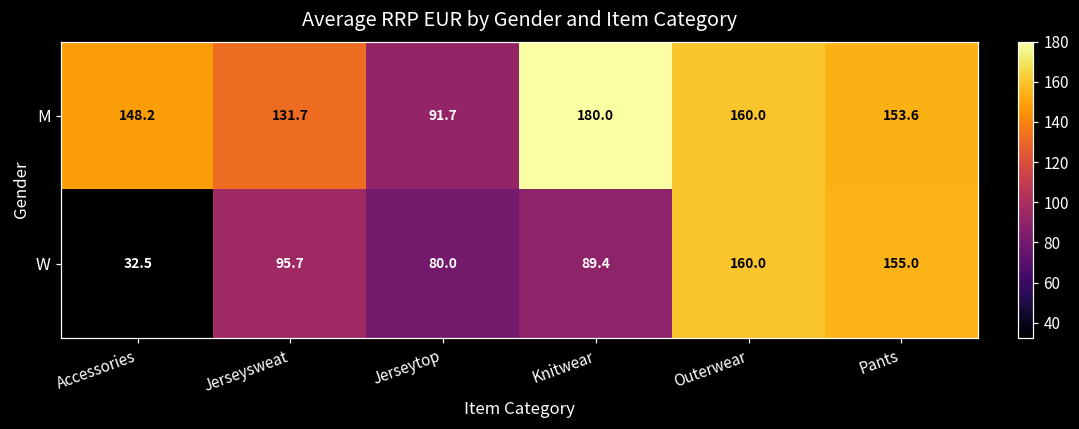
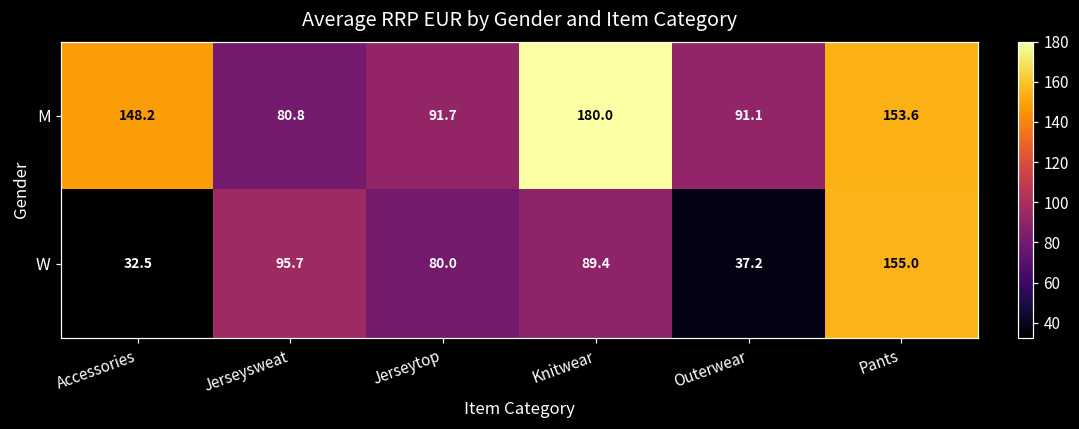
  {
    "M": {
      "Accessories": 148.2,
-     "Jerseysweat": 131.7,
+     "Jerseysweat": 80.8,
      "Jerseytop": 91.7,
      "Knitwear": 180.0,
-     "Outerwear": 160.0,
+     "Outerwear": 91.1,
      "Pants": 153.6
    },
    "W": {
      "Accessories": 32.5,
      "Jerseysweat": 95.7,
      "Jerseytop": 80.0,
      "Knitwear": 89.4,
-     "Outerwear": 160.0,
+     "Outerwear": 37.2,
      "Pants": 155.0
    }
  }
